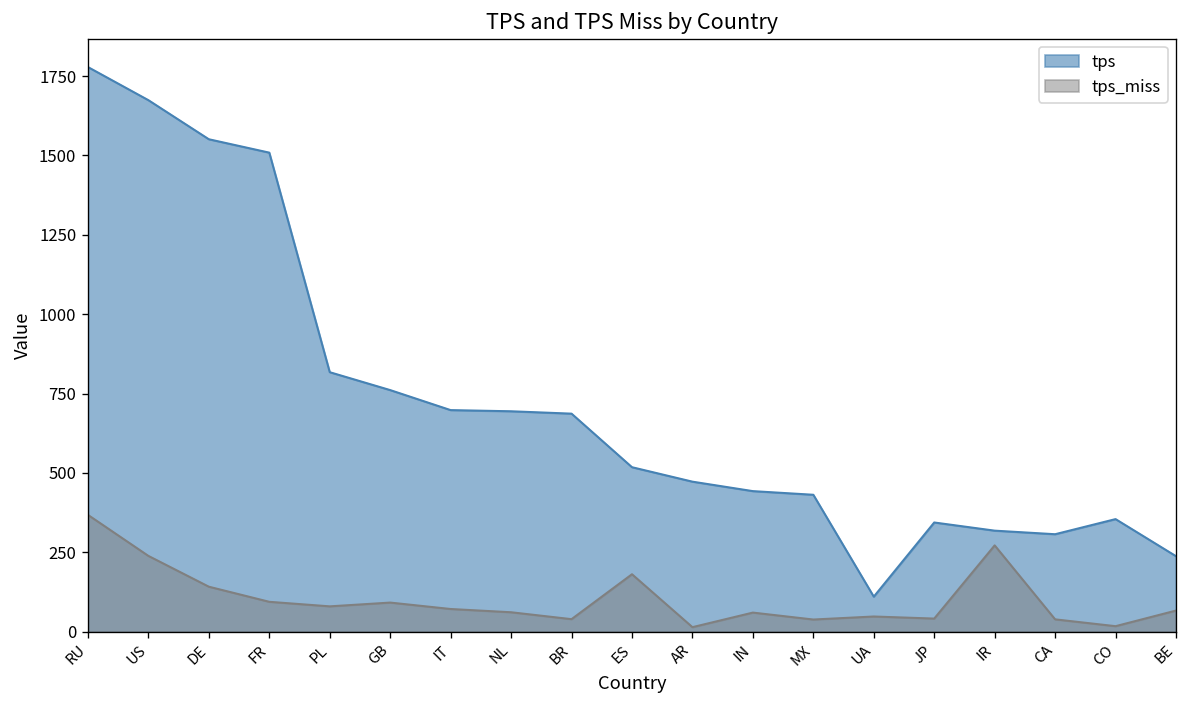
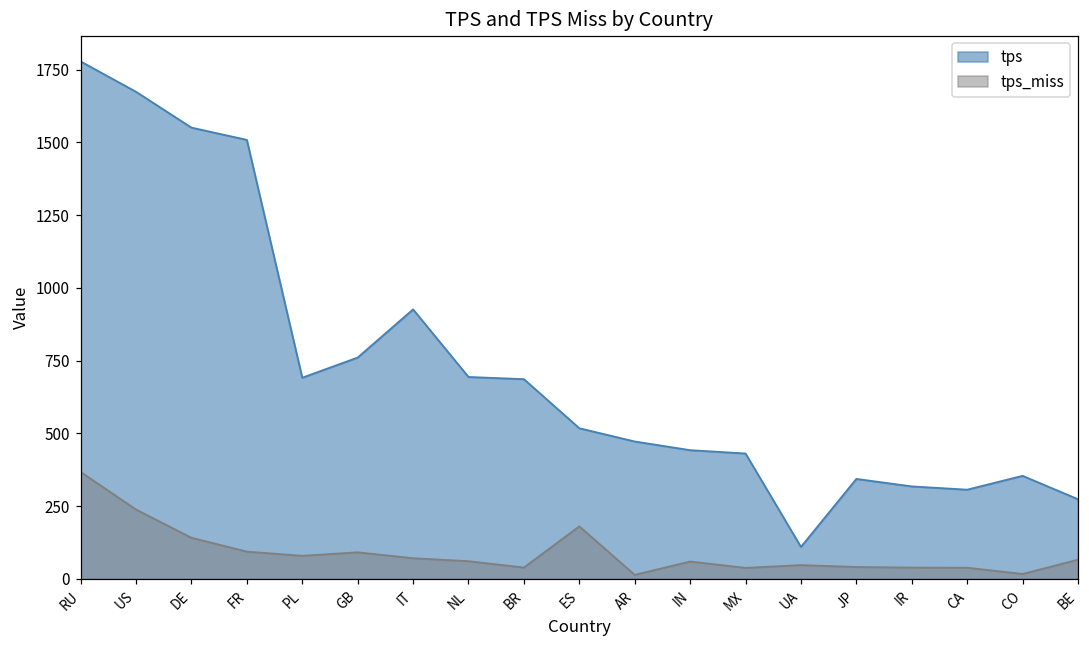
  {
    "tps": {
      "RU": 1780,
      "US": 1670,
      "DE": 1550,
      "FR": 1510,
-     "PL": 820,
+     "PL": 690,
      "GB": 760,
-     "IT": 700,
+     "IT": 930,
      "NL": 690,
      "BR": 690,
      "ES": 520,
      "AR": 470,
      "IN": 440,
      "MX": 430,
      "UA": 110,
      "JP": 340,
      "IR": 320,
      "CA": 310,
      "CO": 350,
-     "BE": 240
+     "BE": 270
    },
    "tps_miss": {
      "RU": 370,
      "US": 240,
      "DE": 140,
      "FR": 90,
      "PL": 80,
      "GB": 90,
      "IT": 70,
      "NL": 60,
      "BR": 40,
      "ES": 180,
      "AR": 10,
      "IN": 60,
      "MX": 40,
      "UA": 50,
      "JP": 40,
-     "IR": 270,
+     "IR": 40,
      "CA": 40,
      "CO": 20,
      "BE": 70
    }
  }
